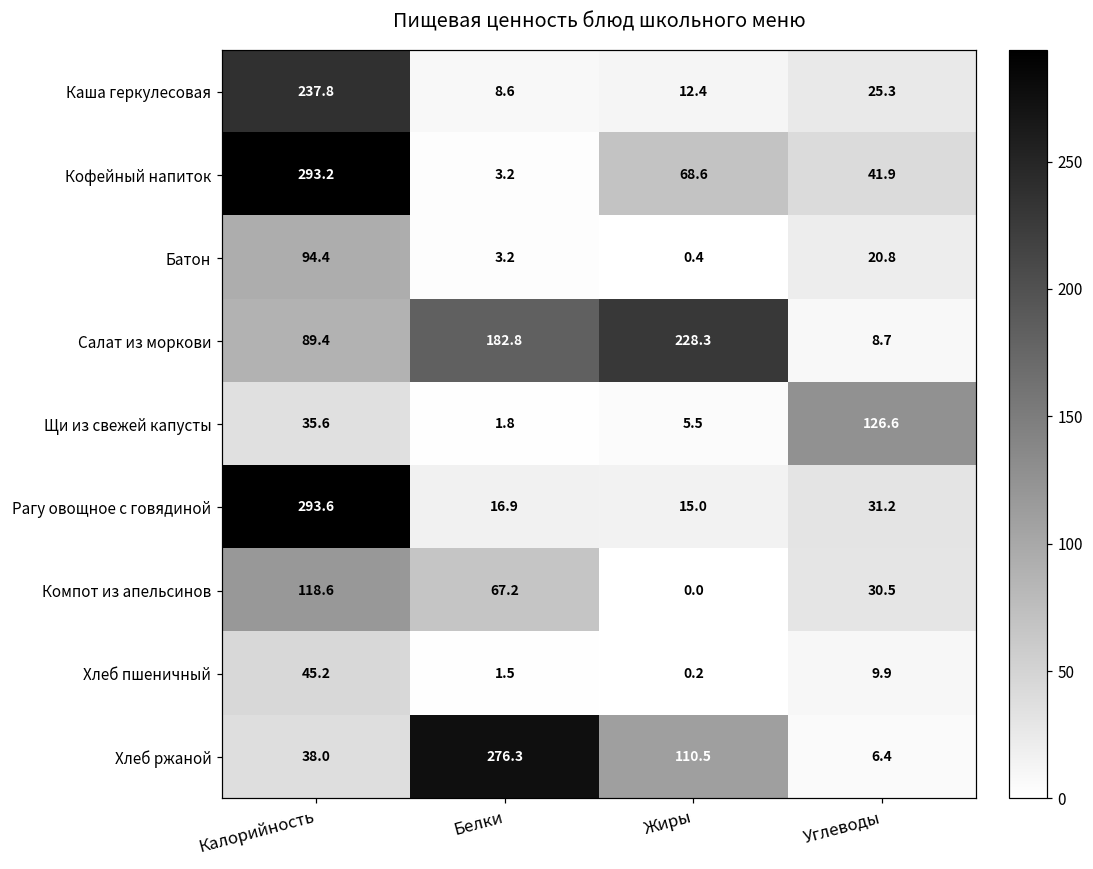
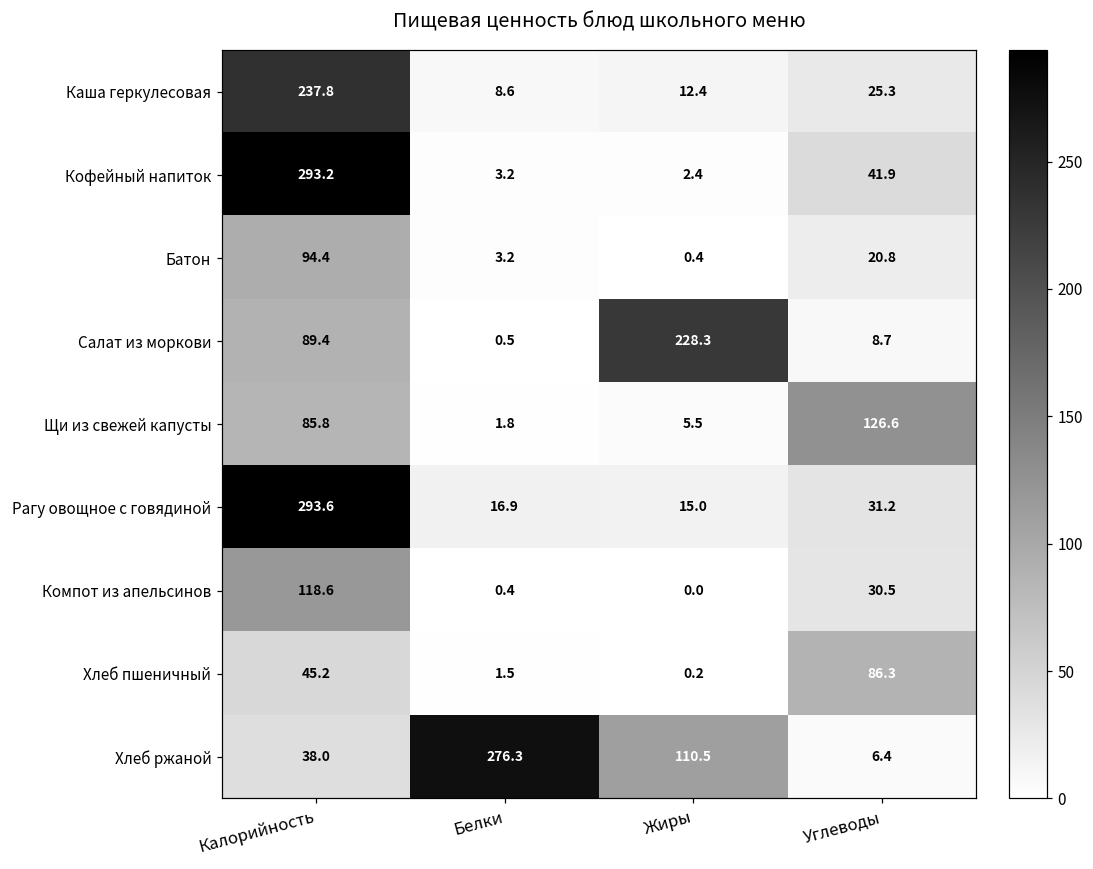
  {
    "Каша геркулесовая": {
      "Калорийность": 237.8,
      "Белки": 8.6,
      "Жиры": 12.4,
      "Углеводы": 25.3
    },
    "Кофейный напиток": {
      "Калорийность": 293.2,
      "Белки": 3.2,
-     "Жиры": 68.6,
+     "Жиры": 2.4,
      "Углеводы": 41.9
    },
    "Батон": {
      "Калорийность": 94.4,
      "Белки": 3.2,
      "Жиры": 0.4,
      "Углеводы": 20.8
    },
    "Салат из моркови": {
      "Калорийность": 89.4,
-     "Белки": 182.8,
+     "Белки": 0.5,
      "Жиры": 228.3,
      "Углеводы": 8.7
    },
    "Щи из свежей капусты": {
-     "Калорийность": 35.6,
+     "Калорийность": 85.8,
      "Белки": 1.8,
      "Жиры": 5.5,
      "Углеводы": 126.6
    },
    "Рагу овощное с говядиной": {
      "Калорийность": 293.6,
      "Белки": 16.9,
      "Жиры": 15.0,
      "Углеводы": 31.2
    },
    "Компот из апельсинов": {
      "Калорийность": 118.6,
-     "Белки": 67.2,
+     "Белки": 0.4,
      "Жиры": 0.0,
      "Углеводы": 30.5
    },
    "Хлеб пшеничный": {
      "Калорийность": 45.2,
      "Белки": 1.5,
      "Жиры": 0.2,
-     "Углеводы": 9.9
+     "Углеводы": 86.3
    },
    "Хлеб ржаной": {
      "Калорийность": 38.0,
      "Белки": 276.3,
      "Жиры": 110.5,
      "Углеводы": 6.4
    }
  }
